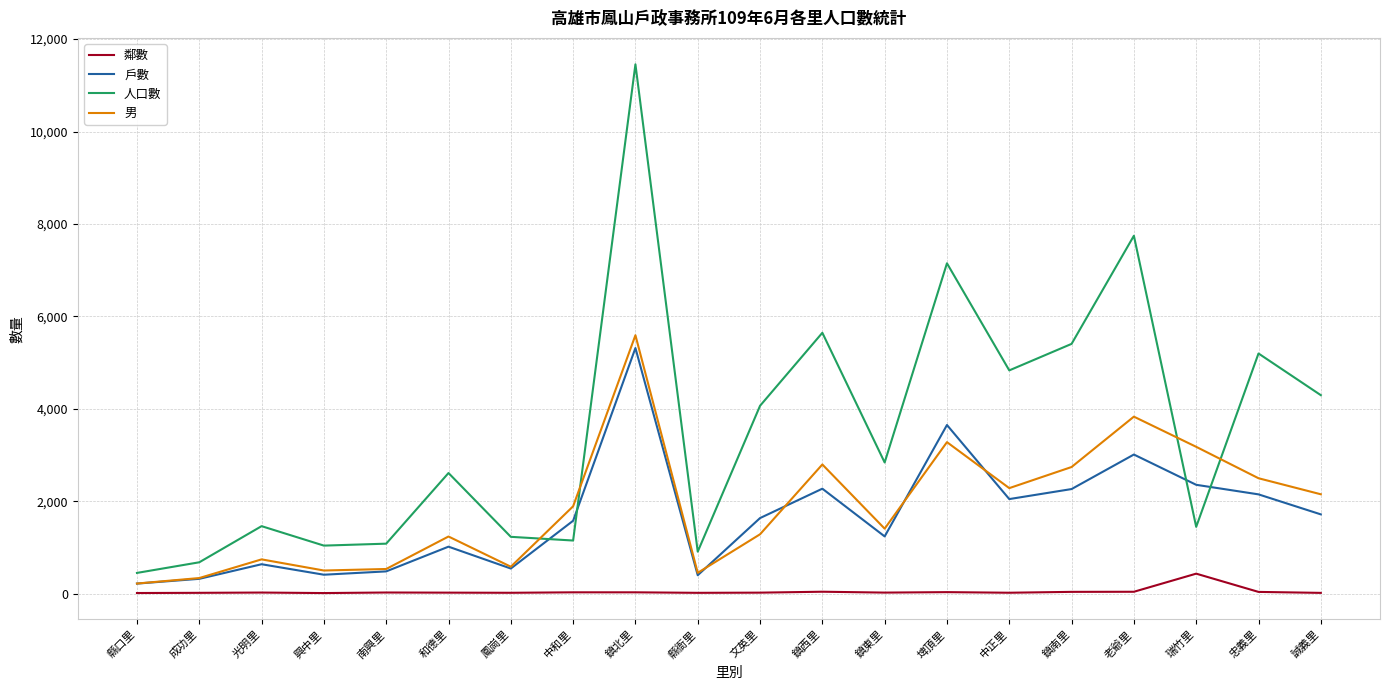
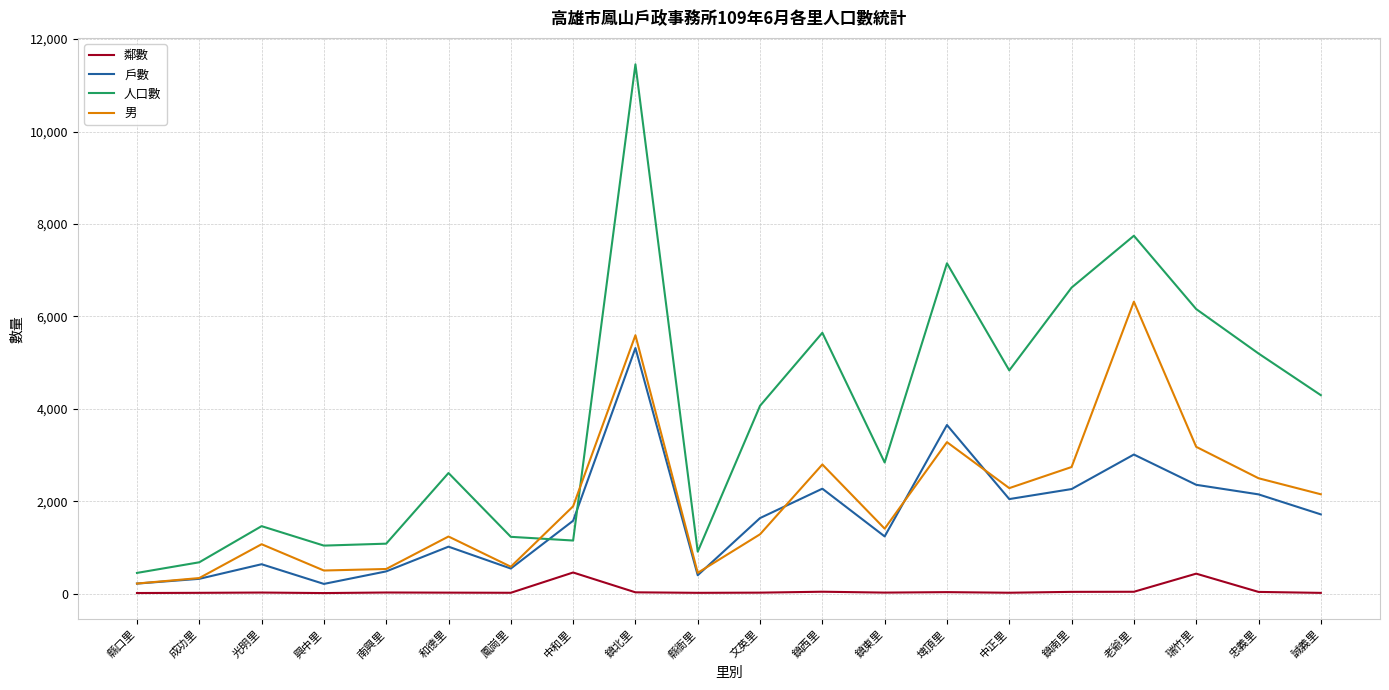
  {
    "鄰數": {
      "縣口里": "0",
      "成功里": "0",
      "光明里": "0",
      "興中里": "0",
      "南興里": "0",
      "和德里": "0",
      "鳳崗里": "0",
-     "中和里": "0",
+     "中和里": "500",
      "鎮北里": "0",
      "縣衙里": "0",
      "文英里": "0",
      "鎮西里": "0",
      "鎮東里": "0",
      "埤頂里": "0",
      "中正里": "0",
      "鎮南里": "0",
      "老爺里": "0",
      "瑞竹里": "400",
      "忠義里": "0",
      "誠義里": "0"
    },
    "戶數": {
      "光明里": "600",
-     "興中里": "400",
+     "興中里": "200",
      "和德里": "1,000",
      "中和里": "1,600",
      "鎮北里": "5,300",
      "文英里": "1,600",
      "鎮西里": "2,300",
      "鎮東里": "1,200",
      "埤頂里": "3,600",
      "中正里": "2,000",
      "鎮南里": "2,300",
      "老爺里": "3,000",
      "瑞竹里": "2,400",
      "忠義里": "2,100",
      "誠義里": "1,700"
    },
    "人口數": {
      "縣口里": "400",
      "成功里": "700",
      "光明里": "1,500",
      "興中里": "1,000",
      "南興里": "1,100",
      "和德里": "2,600",
      "鳳崗里": "1,200",
      "中和里": "1,100",
      "鎮北里": "11,500",
      "縣衙里": "900",
      "文英里": "4,100",
      "鎮西里": "5,600",
      "鎮東里": "2,800",
      "埤頂里": "7,100",
      "中正里": "4,800",
-     "鎮南里": "5,400",
+     "鎮南里": "6,600",
      "老爺里": "7,700",
-     "瑞竹里": "1,400",
+     "瑞竹里": "6,200",
      "忠義里": "5,200",
      "誠義里": "4,300"
    },
    "男": {
-     "光明里": "700",
+     "光明里": "1,100",
      "興中里": "500",
      "和德里": "1,200",
      "中和里": "1,900",
      "鎮北里": "5,600",
      "文英里": "1,300",
      "鎮西里": "2,800",
      "鎮東里": "1,400",
      "埤頂里": "3,300",
      "中正里": "2,300",
      "鎮南里": "2,700",
-     "老爺里": "3,800",
+     "老爺里": "6,300",
      "瑞竹里": "3,200",
      "忠義里": "2,500",
      "誠義里": "2,100"
    }
  }
